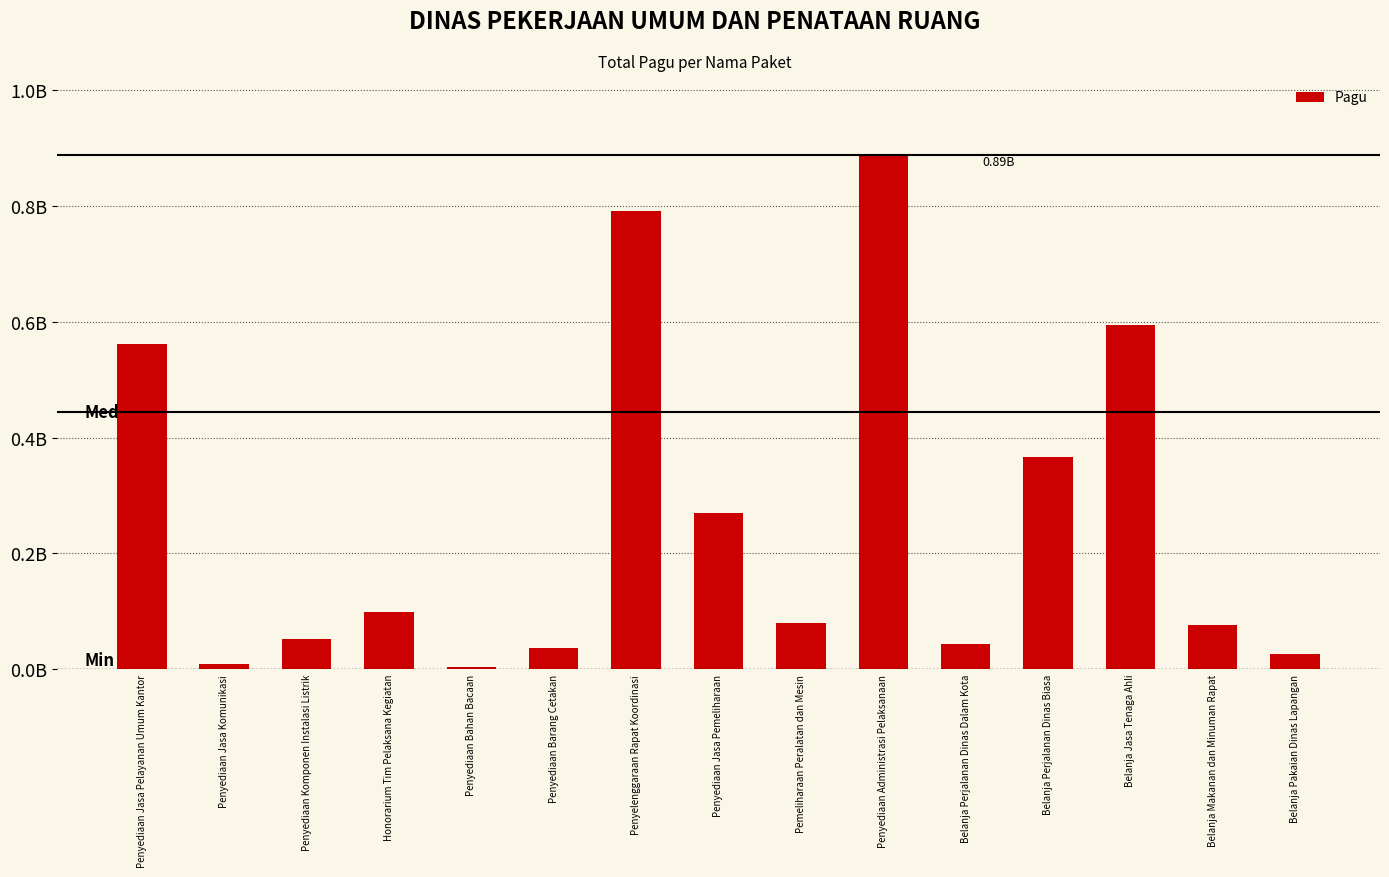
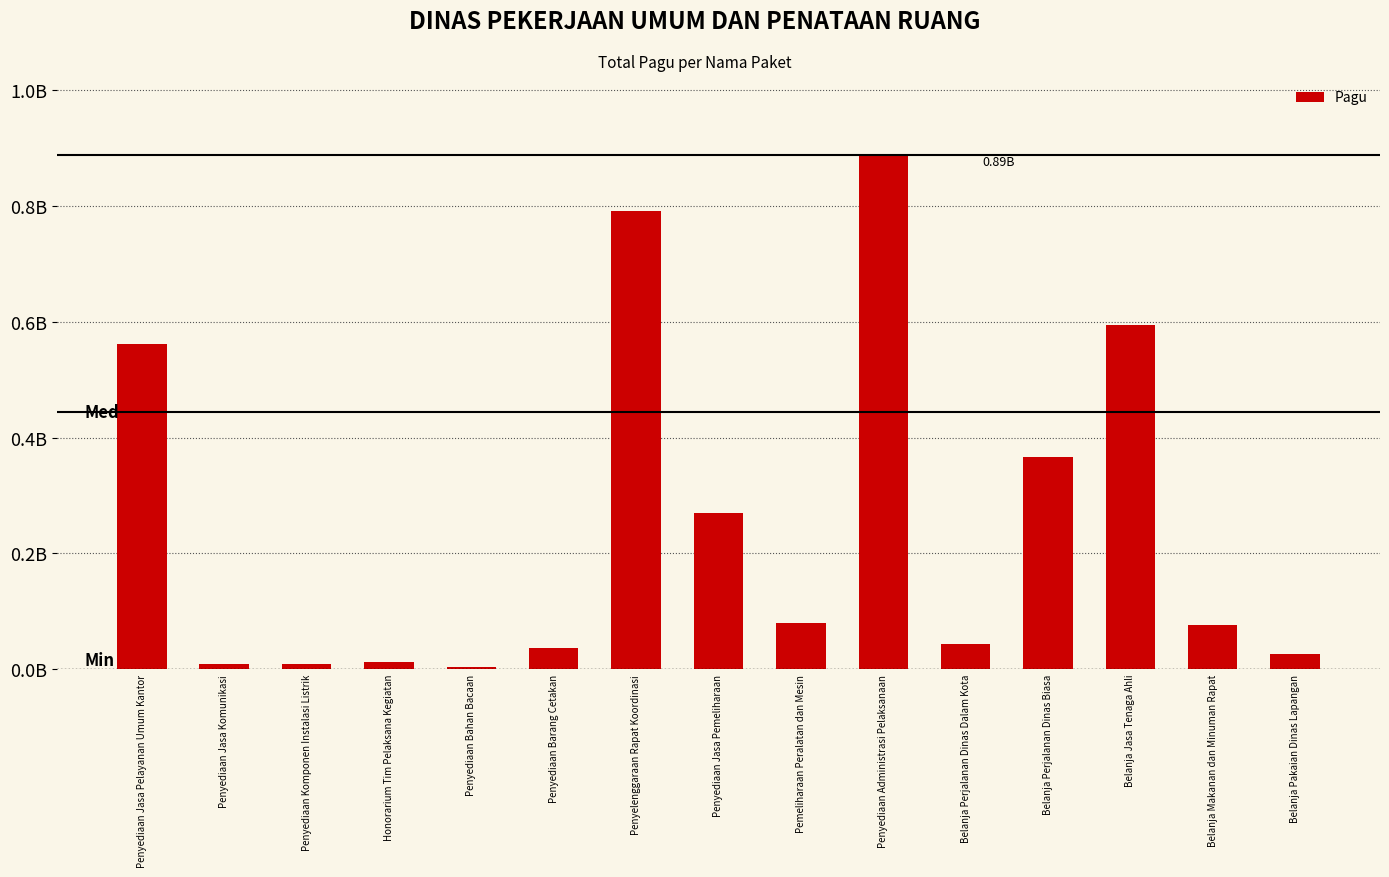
  {
    "Penyediaan Jasa Pelayanan Umum Kantor": 560000000,
    "Penyediaan Jasa Komunikasi": 10000000,
-   "Penyediaan Komponen Instalasi Listrik": 50000000,
-   "Honorarium Tim Pelaksana Kegiatan": 100000000,
+   "Penyediaan Komponen Instalasi Listrik": 10000000,
+   "Honorarium Tim Pelaksana Kegiatan": 10000000,
    "Penyediaan Barang Cetakan": 40000000,
    "Penyelenggaraan Rapat Koordinasi": 790000000,
    "Penyediaan Jasa Pemeliharaan": 270000000,
    "Pemeliharaan Peralatan dan Mesin": 80000000,
    "Penyediaan Administrasi Pelaksanaan": 890000000,
    "Belanja Perjalanan Dinas Dalam Kota": 40000000,
    "Belanja Perjalanan Dinas Biasa": 370000000,
    "Belanja Jasa Tenaga Ahli": 590000000,
    "Belanja Makanan dan Minuman Rapat": 80000000,
    "Belanja Pakaian Dinas Lapangan": 30000000
  }
